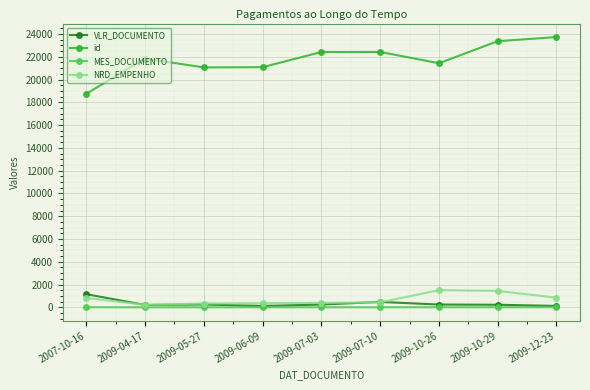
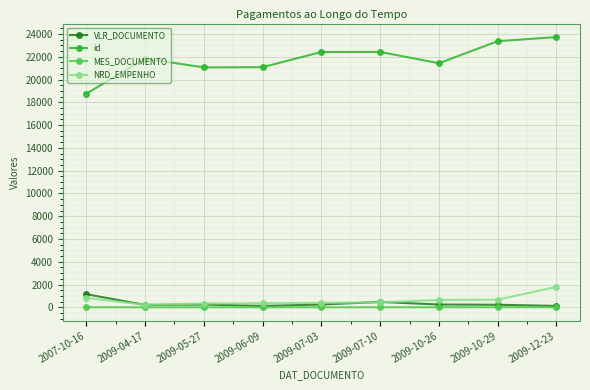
  {
    "VLR_DOCUMENTO": {
      "2007-10-16": 1200,
      "2009-10-26": 200
    },
    "NRD_EMPENHO": {
      "2007-10-16": 800,
      "2009-06-09": 400,
-     "2009-10-26": 1500,
-     "2009-10-29": 1400,
-     "2009-12-23": 800
+     "2009-10-26": 700,
+     "2009-10-29": 700,
+     "2009-12-23": 1800
    }
  }
